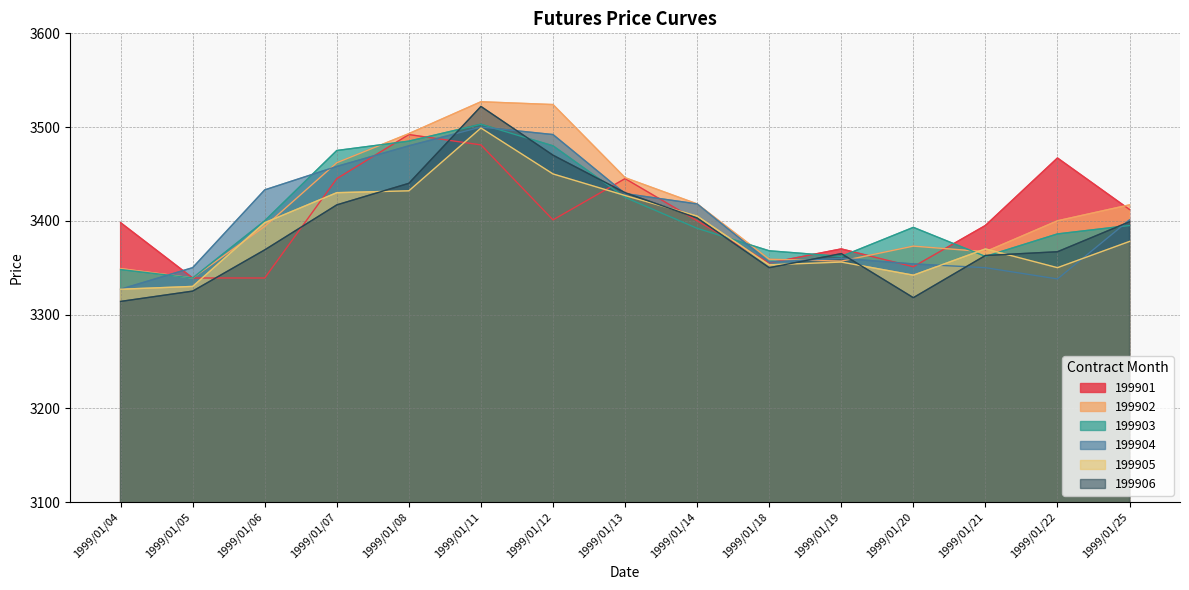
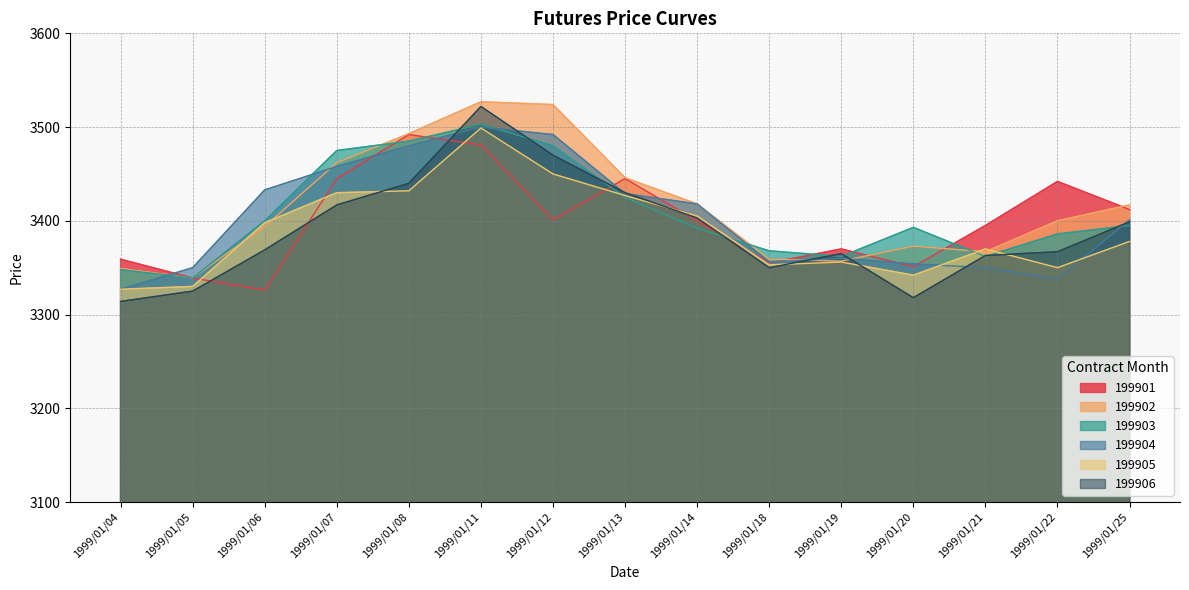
  {
    "199901": {
-     "1999/01/04": 3400,
-     "1999/01/06": 3340,
+     "1999/01/04": 3360,
+     "1999/01/06": 3330,
      "1999/01/07": 3450,
      "1999/01/11": 3480,
      "1999/01/12": 3400,
      "1999/01/14": 3400,
      "1999/01/19": 3370,
      "1999/01/20": 3350,
      "1999/01/21": 3400,
-     "1999/01/22": 3470,
+     "1999/01/22": 3440,
      "1999/01/25": 3410
    }
  }
